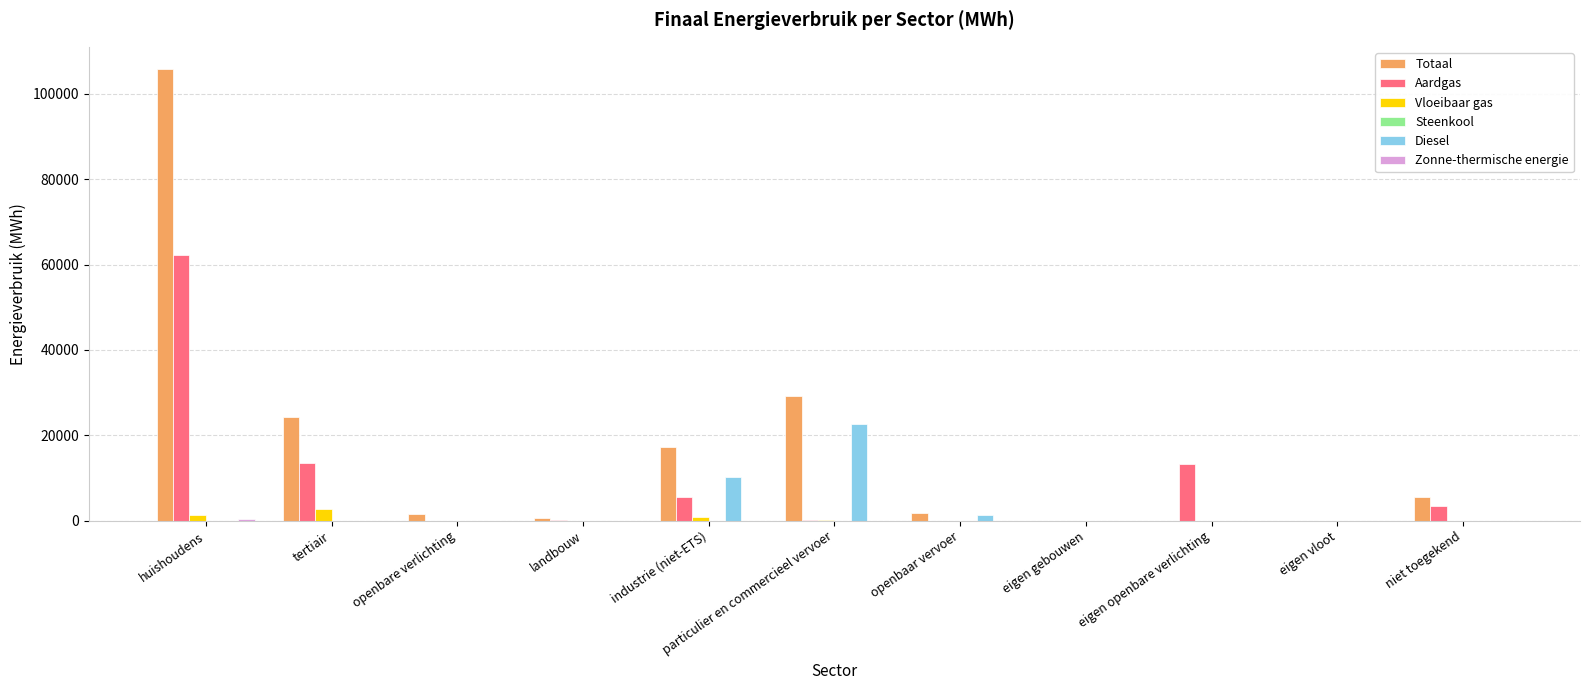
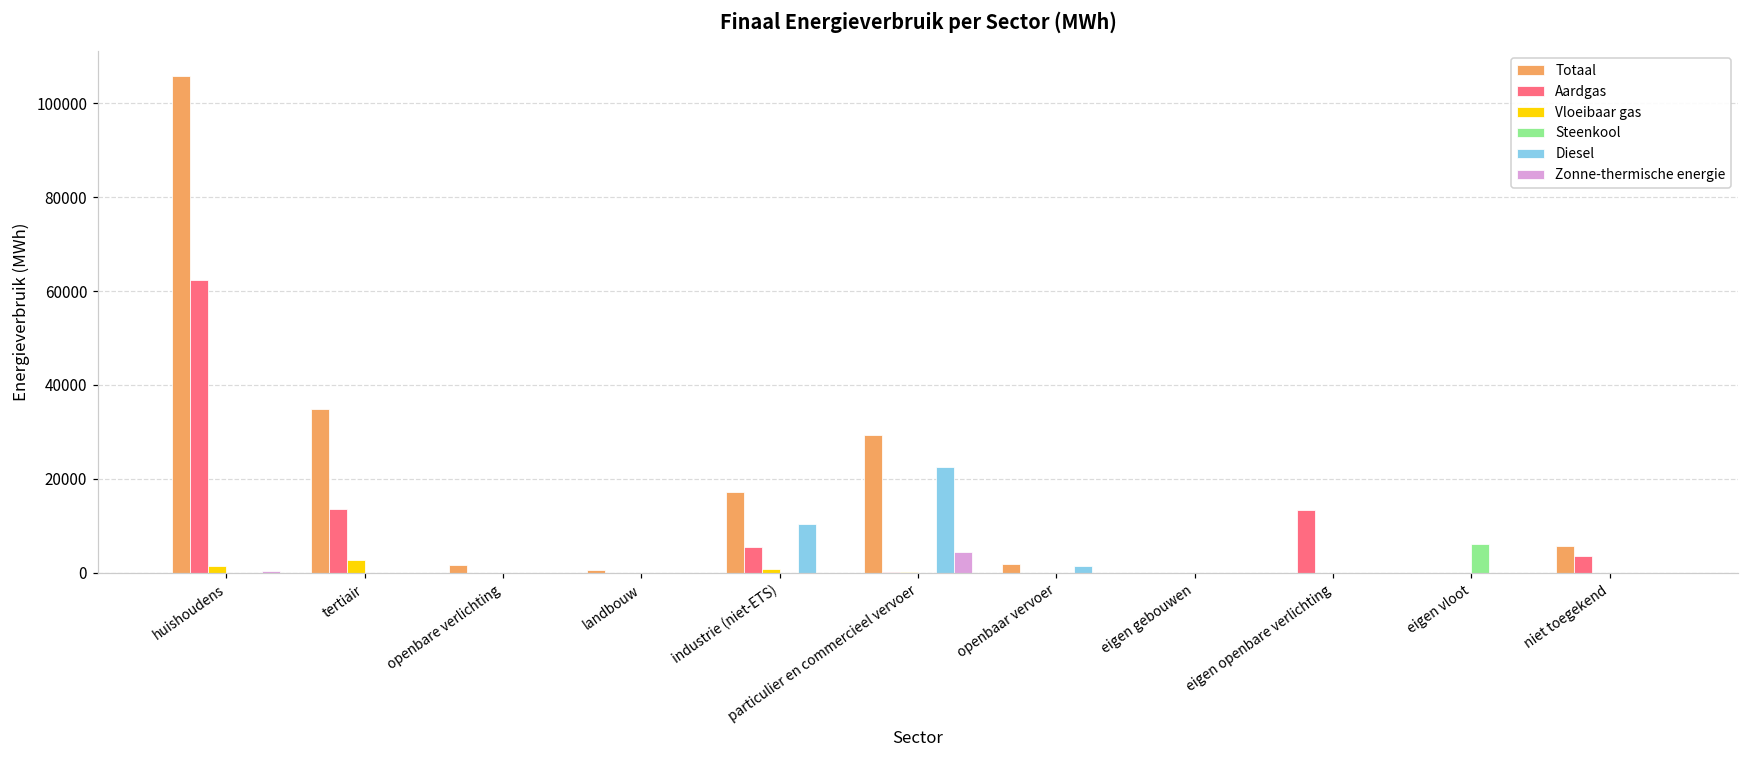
  {
    "Totaal": {
      "huishoudens": 106000,
-     "tertiair": 24000,
+     "tertiair": 35000,
      "openbare verlichting": 2000,
      "landbouw": 1000,
      "industrie (niet-ETS)": 17000,
      "particulier en commercieel vervoer": 29000,
      "openbaar vervoer": 2000,
      "eigen gebouwen": 0,
      "eigen openbare verlichting": 0,
      "eigen vloot": 0,
      "niet toegekend": 6000
    },
    "Aardgas": {
      "huishoudens": 62000,
      "tertiair": 14000,
      "openbare verlichting": 0,
      "industrie (niet-ETS)": 6000,
      "openbaar vervoer": 0,
      "eigen gebouwen": 0,
      "eigen openbare verlichting": 13000,
      "eigen vloot": 0,
      "niet toegekend": 4000
    },
    "Vloeibaar gas": {
      "huishoudens": 1000,
      "tertiair": 3000,
      "openbare verlichting": 0,
      "industrie (niet-ETS)": 1000,
      "openbaar vervoer": 0,
      "eigen gebouwen": 0,
      "eigen openbare verlichting": 0,
      "eigen vloot": 0,
      "niet toegekend": 0
    },
    "Steenkool": {
      "huishoudens": 0,
      "openbare verlichting": 0,
      "particulier en commercieel vervoer": 0,
      "openbaar vervoer": 0,
      "eigen gebouwen": 0,
      "eigen openbare verlichting": 0,
-     "eigen vloot": 0,
+     "eigen vloot": 6000,
      "niet toegekend": 0
    },
    "Diesel": {
      "huishoudens": 0,
      "tertiair": 0,
      "openbare verlichting": 0,
      "landbouw": 0,
      "industrie (niet-ETS)": 10000,
      "particulier en commercieel vervoer": 23000,
      "openbaar vervoer": 1000,
      "eigen gebouwen": 0,
      "eigen openbare verlichting": 0,
      "eigen vloot": 0,
      "niet toegekend": 0
    },
    "Zonne-thermische energie": {
      "openbare verlichting": 0,
      "landbouw": 0,
      "industrie (niet-ETS)": 0,
-     "particulier en commercieel vervoer": 0,
+     "particulier en commercieel vervoer": 4000,
      "openbaar vervoer": 0,
      "eigen gebouwen": 0,
      "eigen openbare verlichting": 0,
      "eigen vloot": 0,
      "niet toegekend": 0
    }
  }
